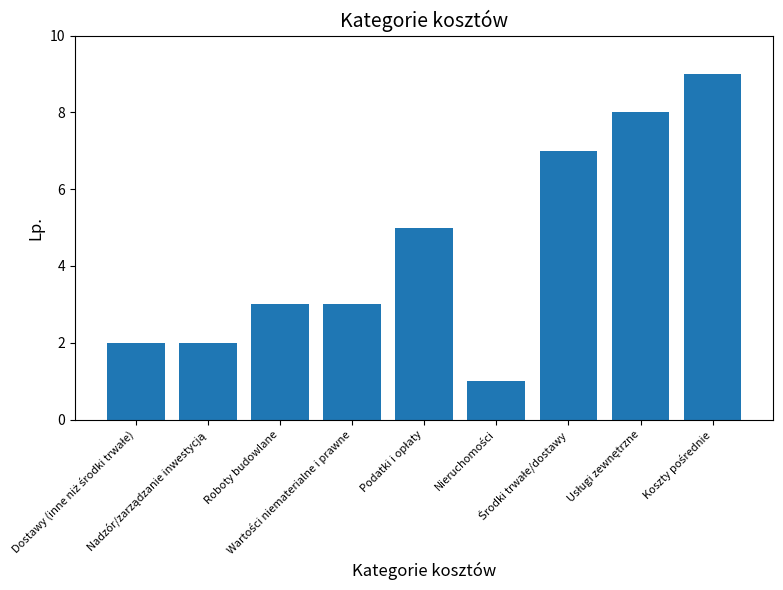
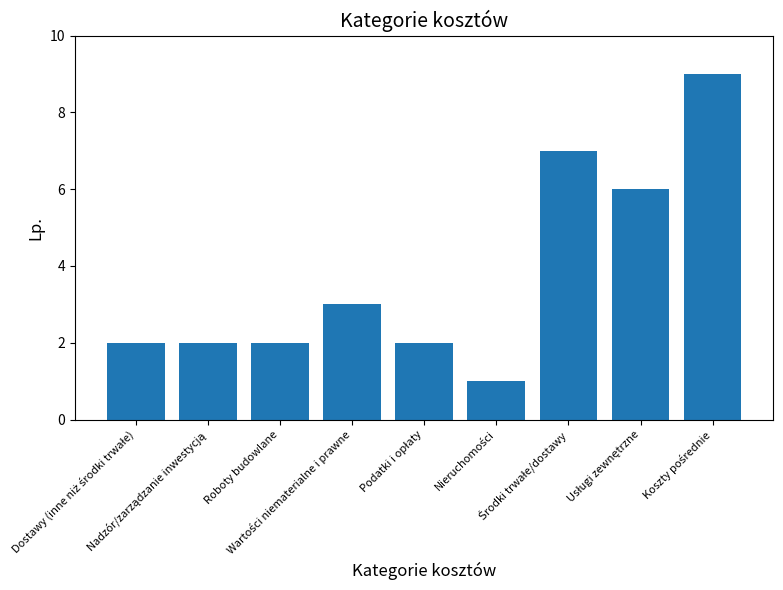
  {
    "Dostawy (inne niż środki trwałe)": 2,
    "Nadzór/zarządzanie inwestycją": 2,
-   "Roboty budowlane": 3,
+   "Roboty budowlane": 2,
    "Wartości niematerialne i prawne": 3,
-   "Podatki i opłaty": 5,
+   "Podatki i opłaty": 2,
    "Nieruchomości": 1,
    "Środki trwałe/dostawy": 7,
-   "Usługi zewnętrzne": 8,
+   "Usługi zewnętrzne": 6,
    "Koszty pośrednie": 9
  }
